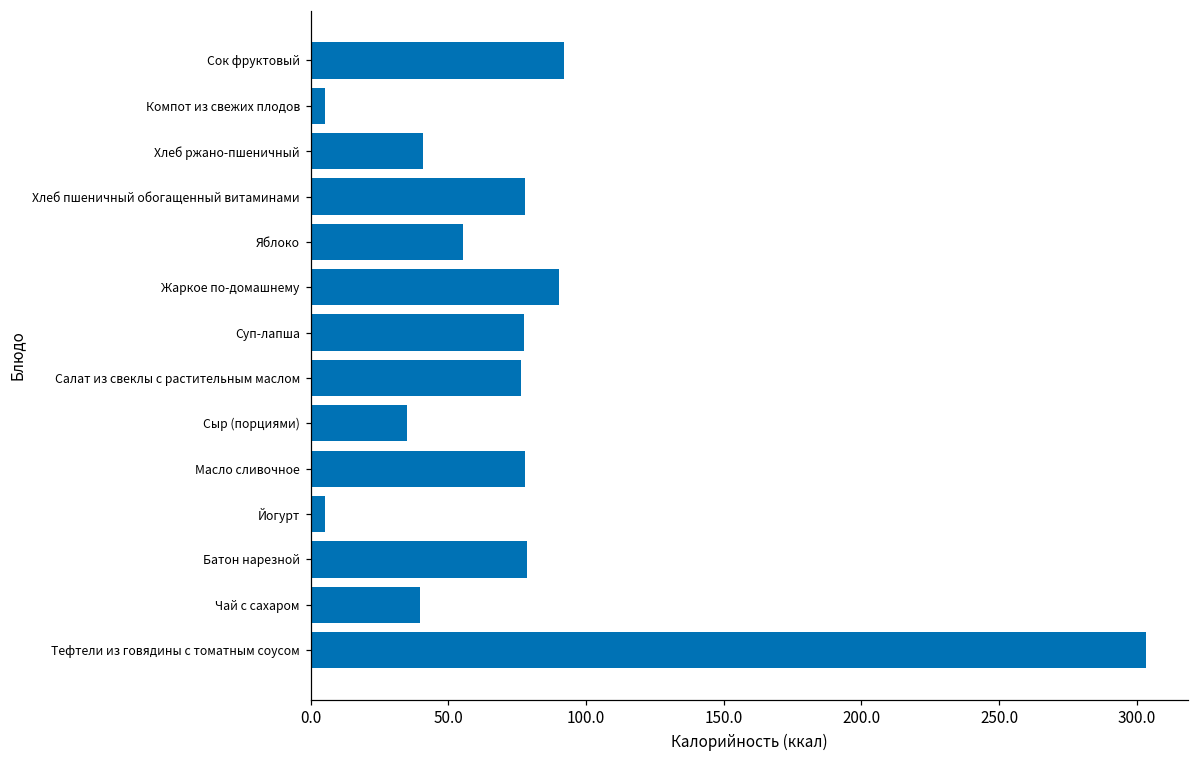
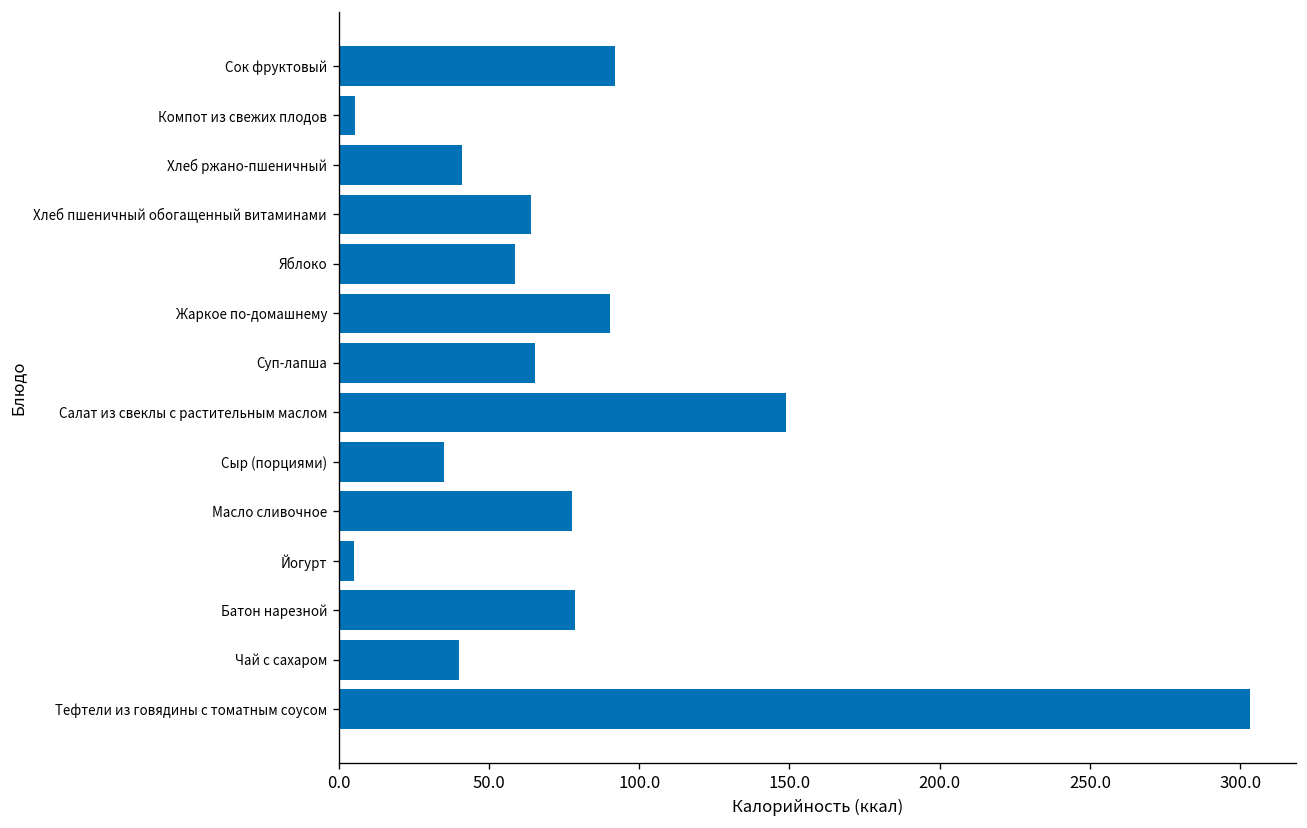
  {
    "Сок фруктовый": 92,
    "Компот из свежих плодов": 5,
    "Хлеб ржано-пшеничный": 41,
-   "Хлеб пшеничный обогащенный витаминами": 78,
-   "Яблоко": 56,
+   "Хлеб пшеничный обогащенный витаминами": 64,
+   "Яблоко": 59,
    "Жаркое по-домашнему": 90,
-   "Суп-лапша": 77,
-   "Салат из свеклы с растительным маслом": 76,
+   "Суп-лапша": 65,
+   "Салат из свеклы с растительным маслом": 149,
    "Сыр (порциями)": 35,
    "Масло сливочное": 78,
    "Йогурт": 5,
    "Батон нарезной": 79,
    "Чай с сахаром": 40,
    "Тефтели из говядины с томатным соусом": 303
  }
